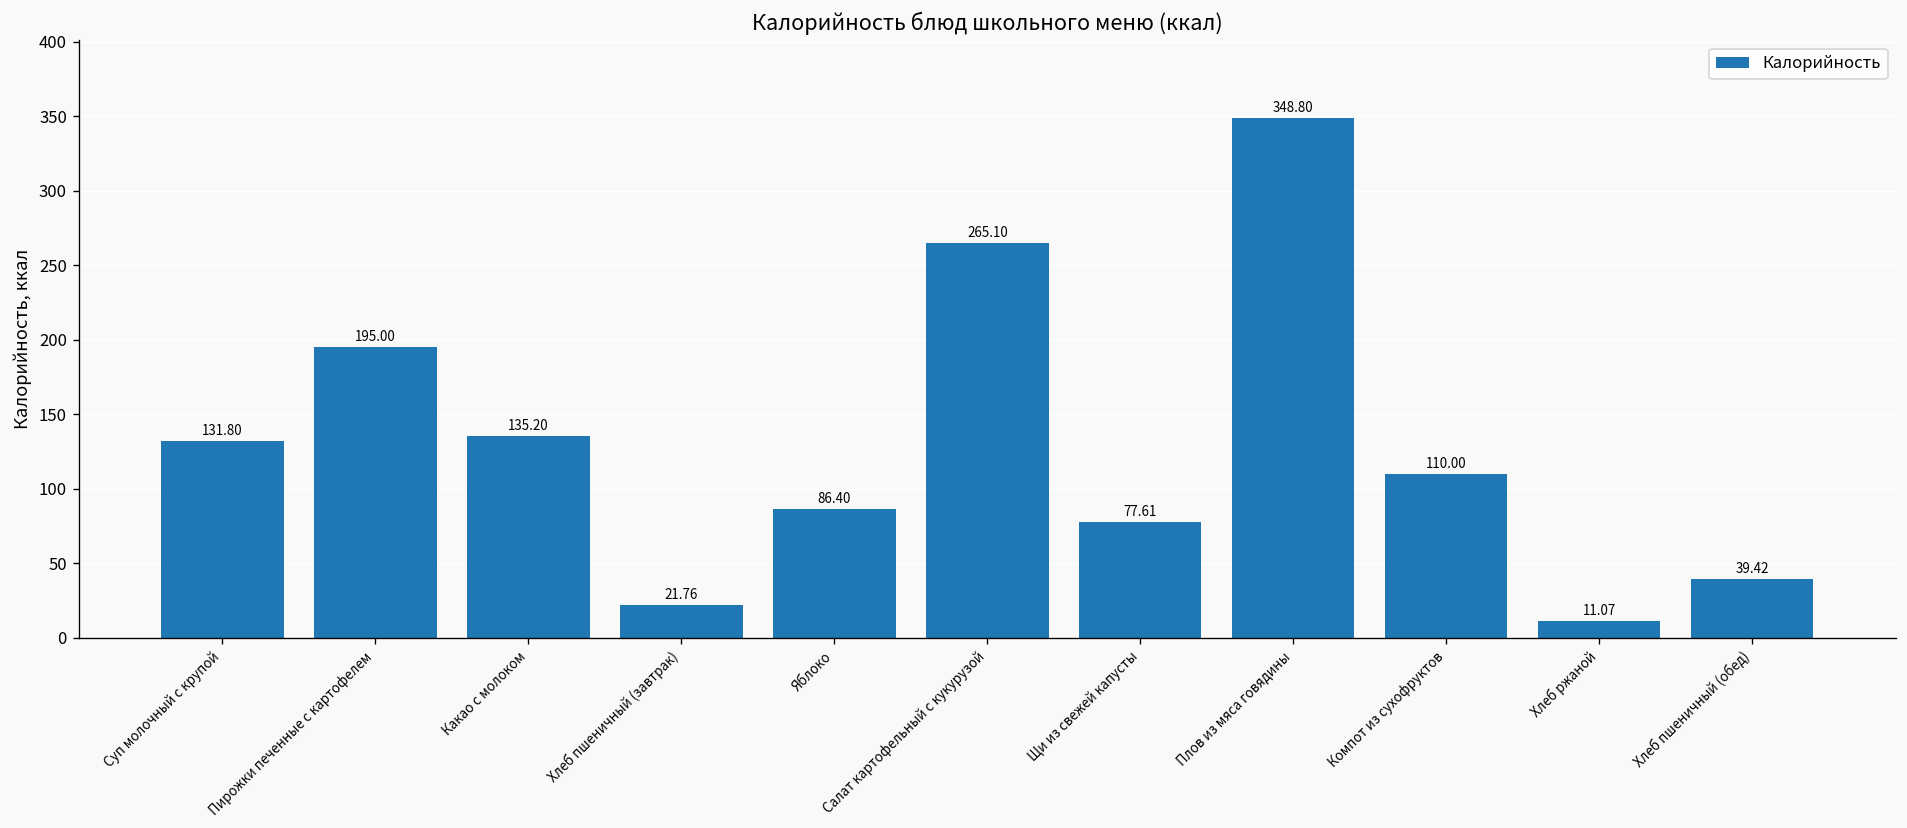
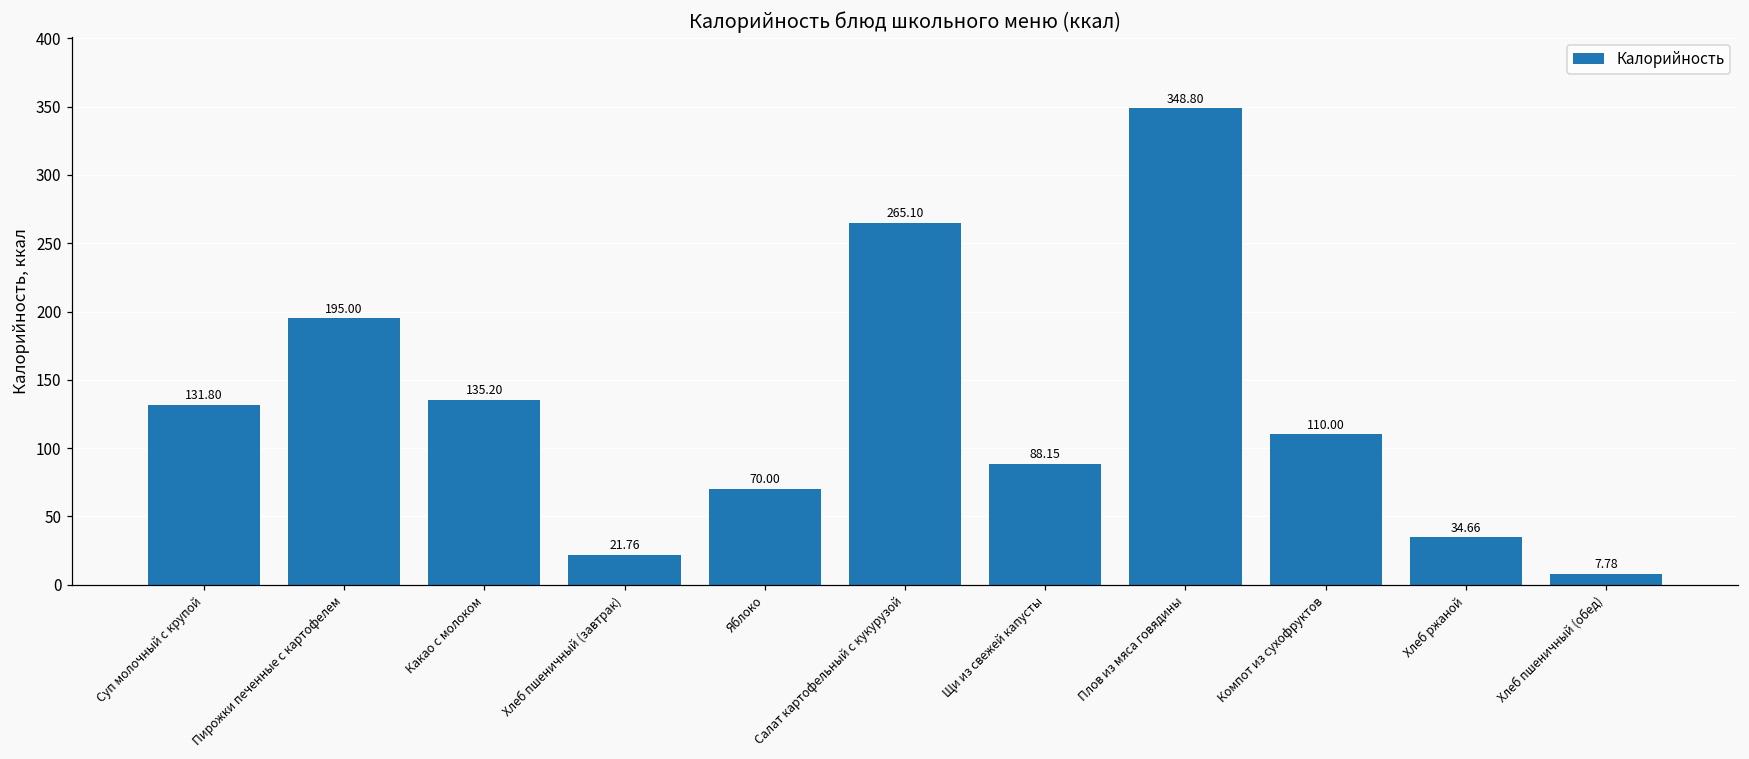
  {
    "Суп молочный с крупой": 131.80,
    "Пирожки печенные с картофелем": 195.00,
    "Какао с молоком": 135.20,
    "Хлеб пшеничный (завтрак)": 21.76,
-   "Яблоко": 86.40,
+   "Яблоко": 70.00,
    "Салат картофельный с кукурузой": 265.10,
-   "Щи из свежей капусты": 77.61,
+   "Щи из свежей капусты": 88.15,
    "Плов из мяса говядины": 348.80,
    "Компот из сухофруктов": 110.00,
-   "Хлеб ржаной": 11.07,
-   "Хлеб пшеничный (обед)": 39.42
+   "Хлеб ржаной": 34.66,
+   "Хлеб пшеничный (обед)": 7.78
  }
